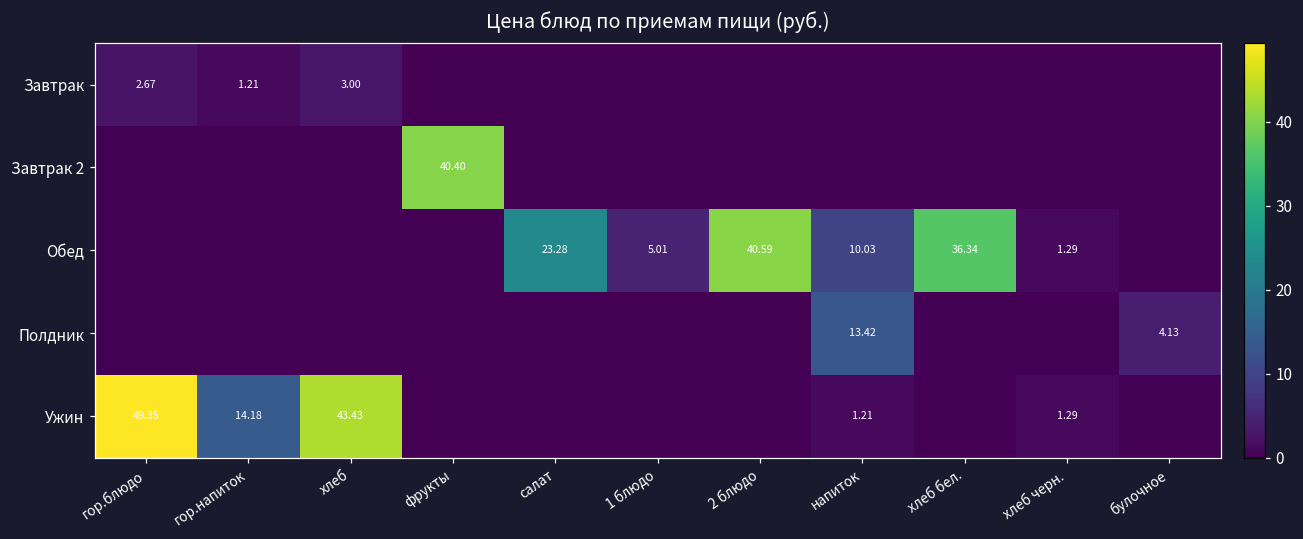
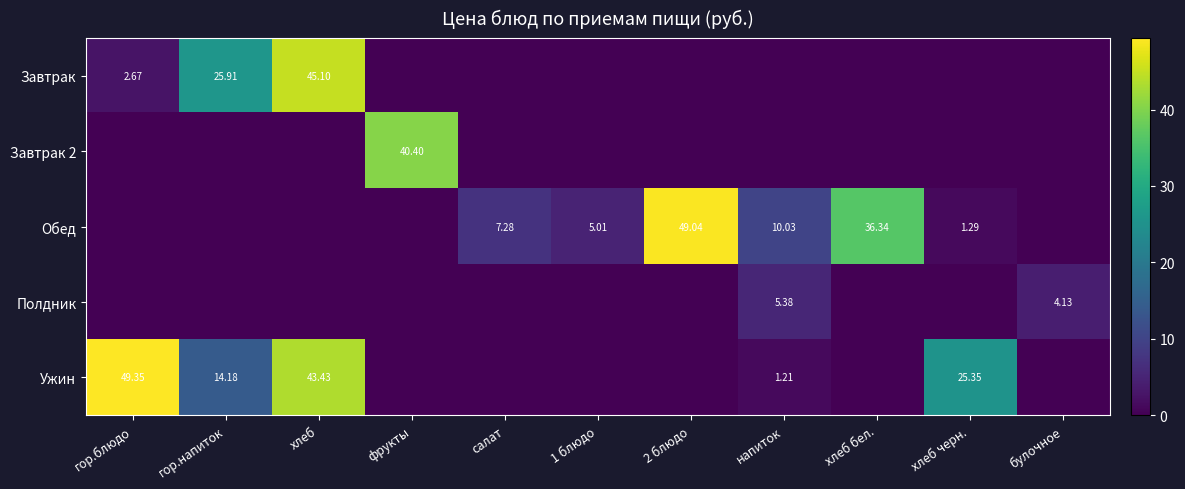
  {
    "Завтрак": {
      "гор.блюдо": 2.67,
-     "гор.напиток": 1.21,
-     "хлеб": 3.00
+     "гор.напиток": 25.91,
+     "хлеб": 45.10
    },
    "Завтрак 2": {
      "фрукты": 40.40
    },
    "Обед": {
-     "салат": 23.28,
+     "салат": 7.28,
      "1 блюдо": 5.01,
-     "2 блюдо": 40.59,
+     "2 блюдо": 49.04,
      "напиток": 10.03,
      "хлеб бел.": 36.34,
      "хлеб черн.": 1.29
    },
    "Полдник": {
-     "напиток": 13.42,
+     "напиток": 5.38,
      "булочное": 4.13
    },
    "Ужин": {
      "гор.блюдо": 49.35,
      "гор.напиток": 14.18,
      "хлеб": 43.43,
      "напиток": 1.21,
-     "хлеб черн.": 1.29
+     "хлеб черн.": 25.35
    }
  }
